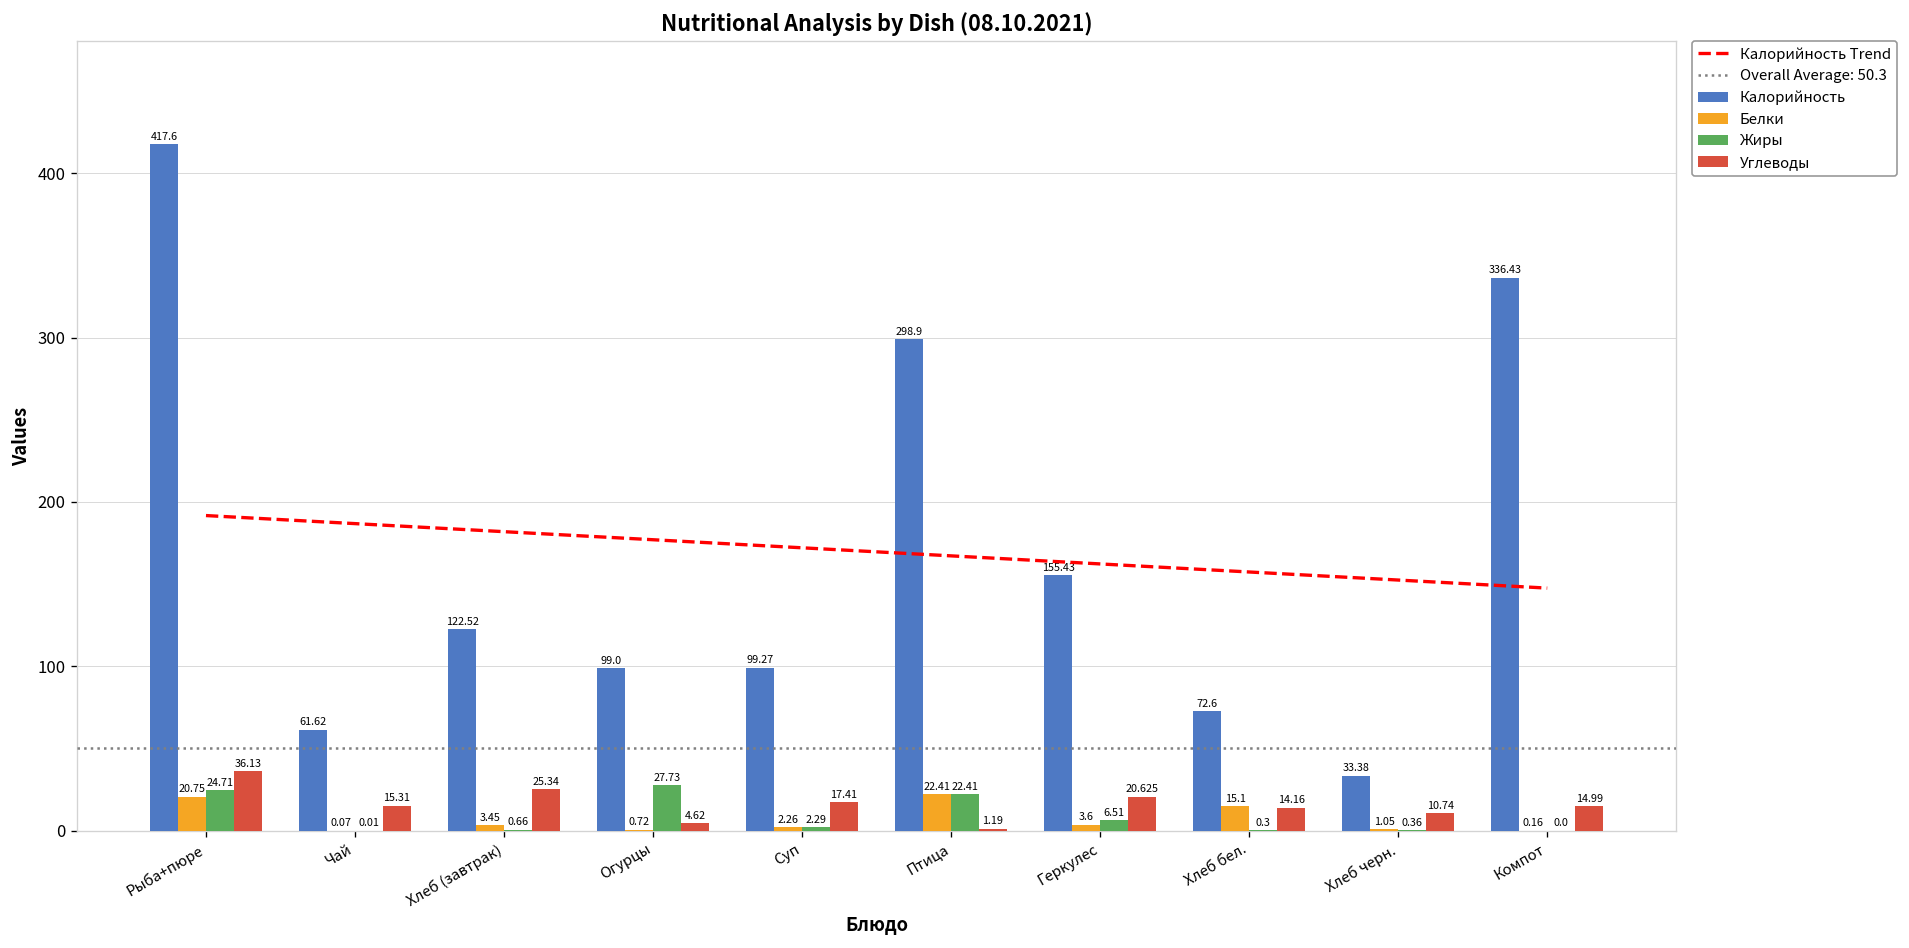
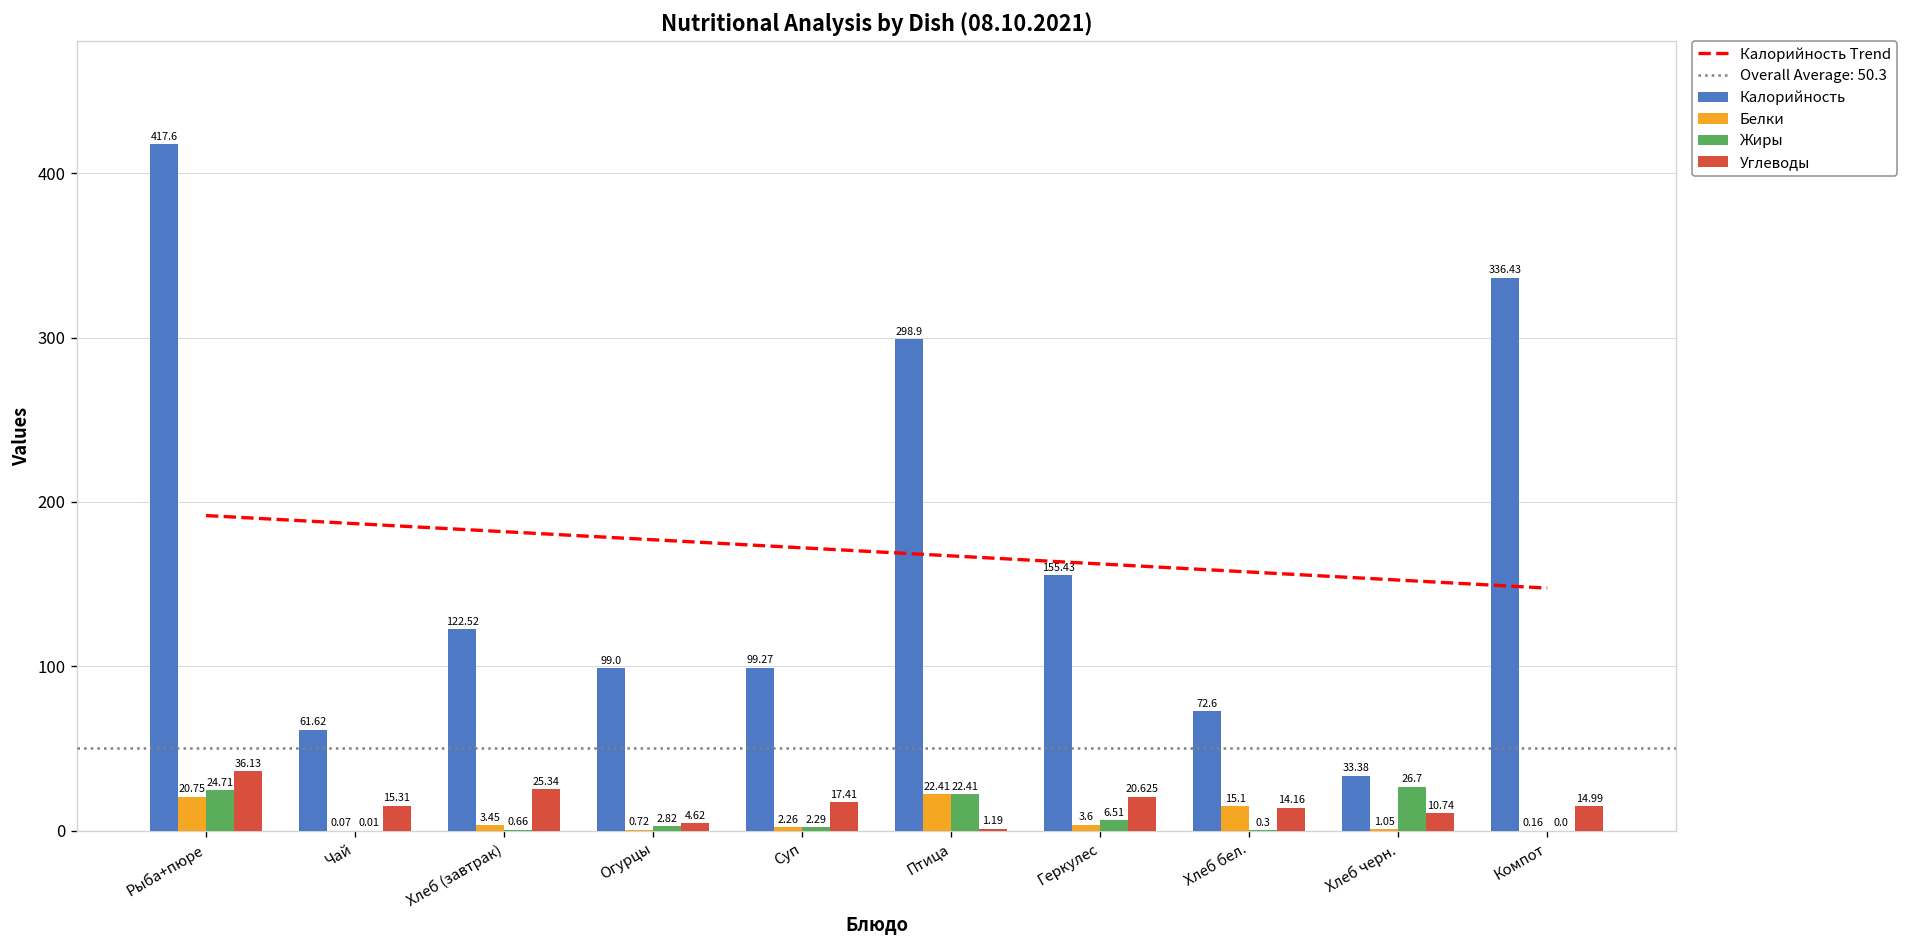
  {
    "Калорийность": {
      "Рыба+пюре": 417.6,
      "Чай": 61.62,
      "Хлеб (завтрак)": 122.52,
      "Огурцы": 99.0,
      "Суп": 99.27,
      "Птица": 298.9,
      "Геркулес": 155.43,
      "Хлеб бел.": 72.6,
      "Хлеб черн.": 33.38,
      "Компот": 336.43
    },
    "Калорийность Trend": {
      "Рыба+пюре": 192,
      "Чай": 187,
      "Хлеб (завтрак)": 182,
      "Огурцы": 177,
      "Суп": 172,
      "Птица": 167,
      "Геркулес": 162,
      "Хлеб бел.": 157,
      "Хлеб черн.": 153,
      "Компот": 148
    },
    "Белки": {
      "Рыба+пюре": 20.75,
      "Чай": 0.07,
      "Хлеб (завтрак)": 3.45,
      "Огурцы": 0.72,
      "Суп": 2.26,
      "Птица": 22.41,
      "Геркулес": 3.6,
      "Хлеб бел.": 15.1,
      "Хлеб черн.": 1.05,
      "Компот": 0.16
    },
    "Жиры": {
      "Рыба+пюре": 24.71,
      "Чай": 0.01,
      "Хлеб (завтрак)": 0.66,
-     "Огурцы": 27.73,
+     "Огурцы": 2.82,
      "Суп": 2.29,
      "Птица": 22.41,
      "Геркулес": 6.51,
      "Хлеб бел.": 0.3,
-     "Хлеб черн.": 0.36,
+     "Хлеб черн.": 26.7,
      "Компот": 0.0
    },
    "Углеводы": {
      "Рыба+пюре": 36.13,
      "Чай": 15.31,
      "Хлеб (завтрак)": 25.34,
      "Огурцы": 4.62,
      "Суп": 17.41,
      "Птица": 1.19,
      "Геркулес": 20.625,
      "Хлеб бел.": 14.16,
      "Хлеб черн.": 10.74,
      "Компот": 14.99
    }
  }
